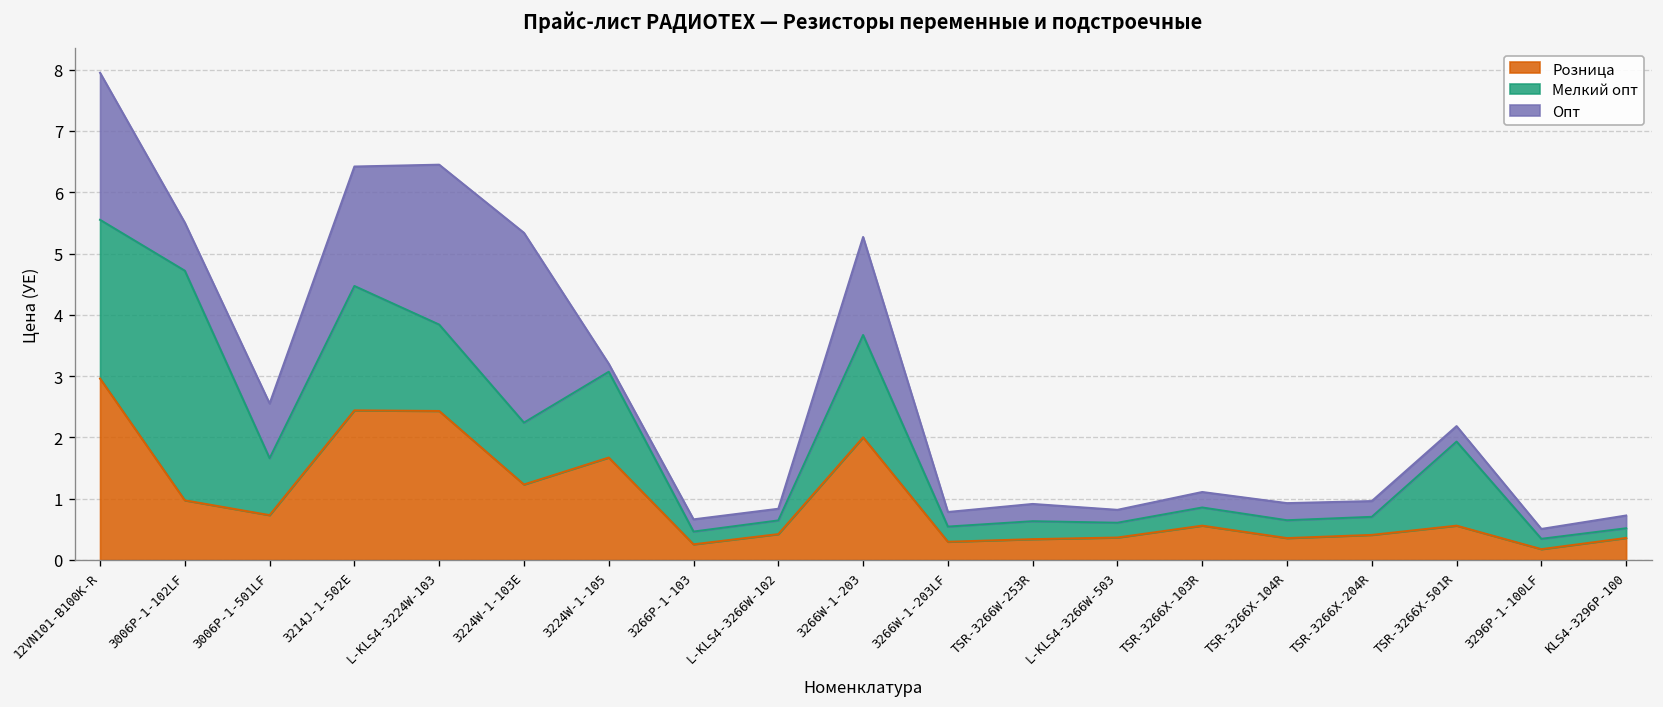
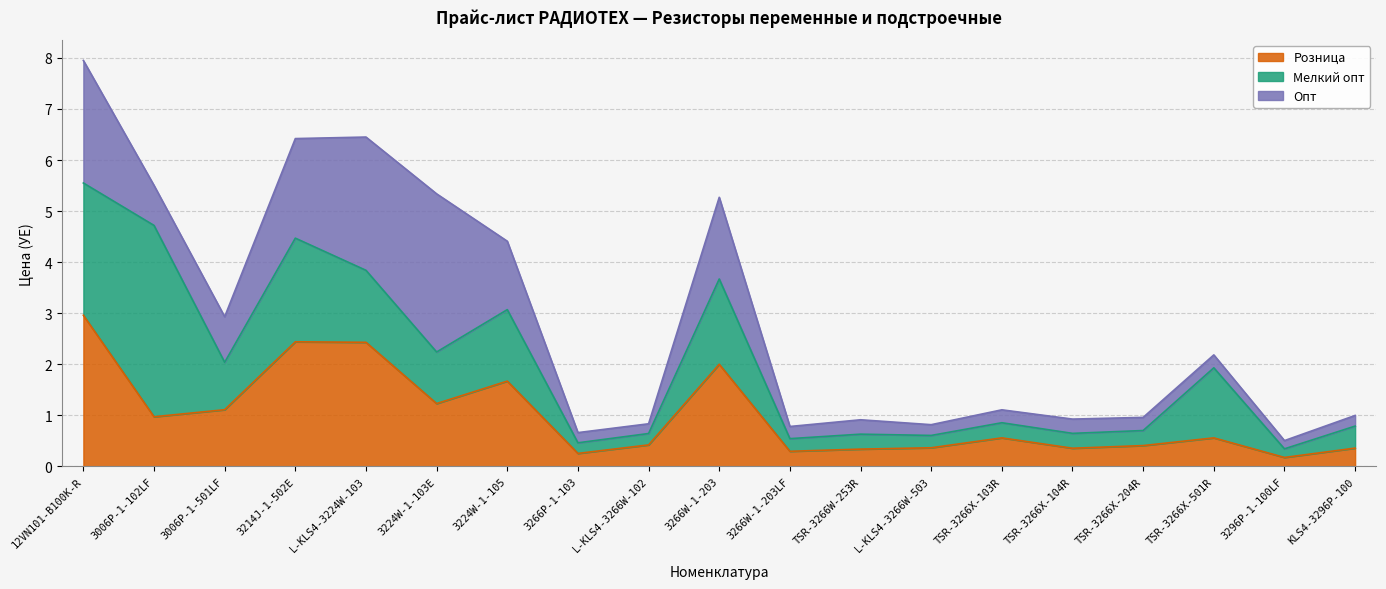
  {
    "Розница": {
      "12VN101-B100K-R": 3.0,
      "3006P-1-102LF": 1.0,
-     "3006P-1-501LF": 0.7,
+     "3006P-1-501LF": 1.1,
      "3214J-1-502E": 2.4,
      "L-KLS4-3224W-103": 2.4,
      "3224W-1-103E": 1.2,
      "3224W-1-105": 1.7,
      "3266P-1-103": 0.3,
      "L-KLS4-3266W-102": 0.4,
      "3266W-1-203": 2.0,
      "3266W-1-203LF": 0.3,
      "TSR-3266W-253R": 0.3,
      "L-KLS4-3266W-503": 0.4,
      "TSR-3266X-103R": 0.6,
      "TSR-3266X-104R": 0.4,
      "TSR-3266X-204R": 0.4,
      "TSR-3266X-501R": 0.6,
      "3296P-1-100LF": 0.2,
      "KLS4-3296P-100": 0.4
    },
    "Мелкий опт": {
      "12VN101-B100K-R": 2.6,
      "3006P-1-102LF": 3.7,
      "3006P-1-501LF": 0.9,
      "3214J-1-502E": 2.0,
      "L-KLS4-3224W-103": 1.4,
      "3224W-1-103E": 1.0,
      "3224W-1-105": 1.4,
      "3266P-1-103": 0.2,
      "L-KLS4-3266W-102": 0.2,
      "3266W-1-203": 1.7,
      "3266W-1-203LF": 0.2,
      "TSR-3266W-253R": 0.3,
      "L-KLS4-3266W-503": 0.2,
      "TSR-3266X-103R": 0.3,
      "TSR-3266X-104R": 0.3,
      "TSR-3266X-204R": 0.3,
      "TSR-3266X-501R": 1.4,
      "3296P-1-100LF": 0.2,
-     "KLS4-3296P-100": 0.2
+     "KLS4-3296P-100": 0.4
    },
    "Опт": {
      "12VN101-B100K-R": 2.4,
      "3006P-1-102LF": 0.8,
      "3006P-1-501LF": 0.9,
      "3214J-1-502E": 2.0,
      "L-KLS4-3224W-103": 2.6,
      "3224W-1-103E": 3.1,
-     "3224W-1-105": 0.1,
+     "3224W-1-105": 1.3,
      "3266P-1-103": 0.2,
      "L-KLS4-3266W-102": 0.2,
      "3266W-1-203": 1.6,
      "3266W-1-203LF": 0.2,
      "TSR-3266W-253R": 0.3,
      "L-KLS4-3266W-503": 0.2,
      "TSR-3266X-103R": 0.3,
      "TSR-3266X-104R": 0.3,
      "TSR-3266X-204R": 0.3,
      "TSR-3266X-501R": 0.3,
      "3296P-1-100LF": 0.2,
      "KLS4-3296P-100": 0.2
    }
  }
